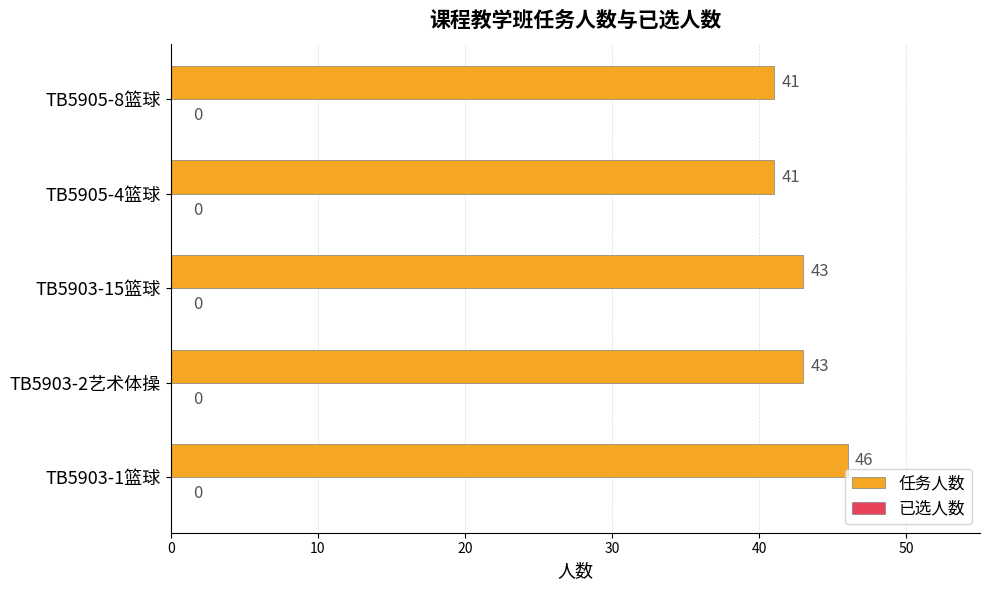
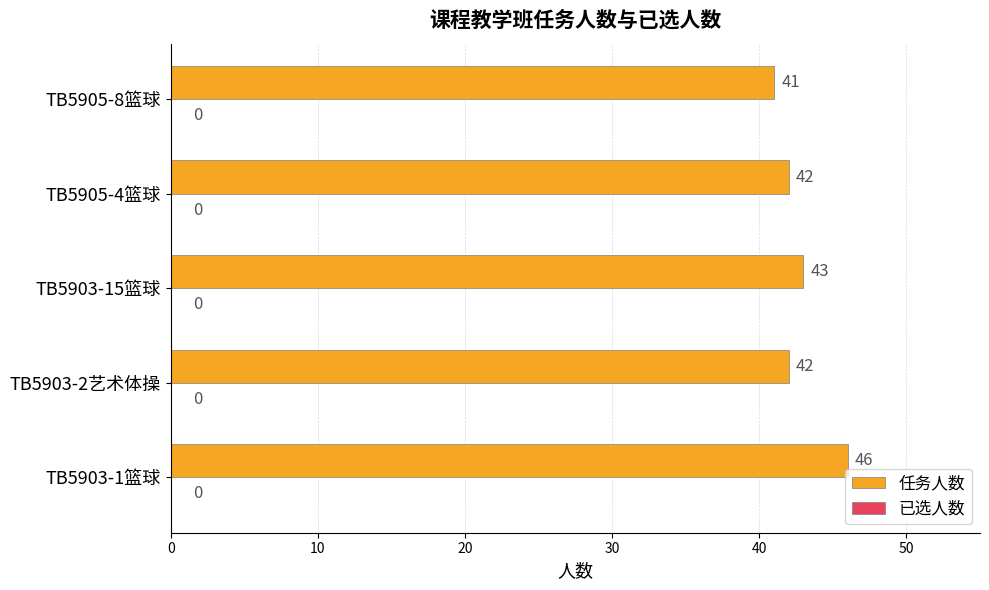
  {
    "任务人数": {
      "TB5905-8篮球": 41,
-     "TB5905-4篮球": 41,
+     "TB5905-4篮球": 42,
      "TB5903-15篮球": 43,
-     "TB5903-2艺术体操": 43
+     "TB5903-2艺术体操": 42
    },
    "已选人数": {
      "TB5905-8篮球": 0,
      "TB5905-4篮球": 0,
      "TB5903-15篮球": 0,
      "TB5903-2艺术体操": 0,
      "TB5903-1篮球": 0
    }
  }
